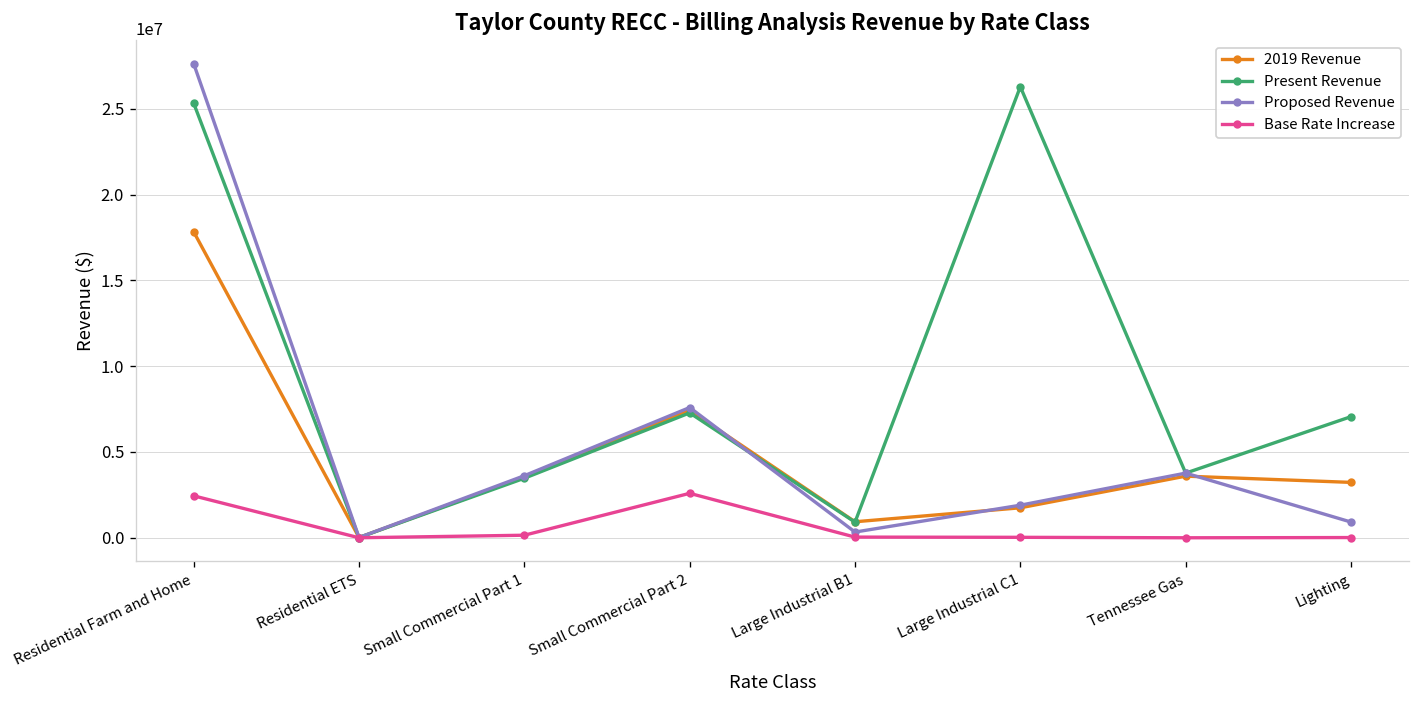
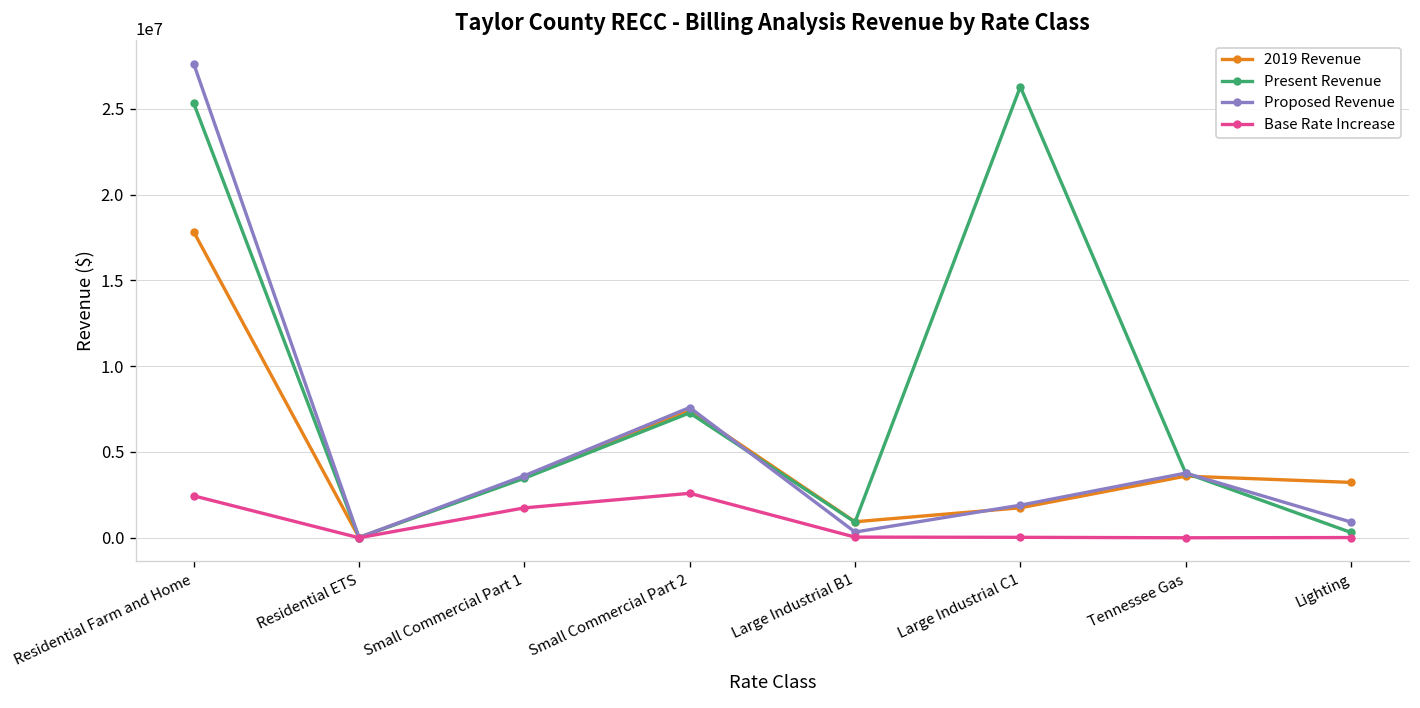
  {
    "2019 Revenue": {
      "Residential Farm and Home": 17800000,
      "Lighting": 3200000
    },
    "Present Revenue": {
      "Residential Farm and Home": 25300000,
      "Large Industrial C1": 26300000,
-     "Lighting": 7100000
+     "Lighting": 300000
    },
    "Proposed Revenue": {
      "Residential Farm and Home": 27600000,
      "Large Industrial B1": 300000,
      "Lighting": 900000
    },
    "Base Rate Increase": {
      "Residential Farm and Home": 2400000,
-     "Small Commercial Part 1": 100000,
+     "Small Commercial Part 1": 1700000,
      "Small Commercial Part 2": 2600000,
      "Large Industrial B1": 0,
      "Large Industrial C1": 0,
      "Tennessee Gas": 0,
      "Lighting": 0
    }
  }
